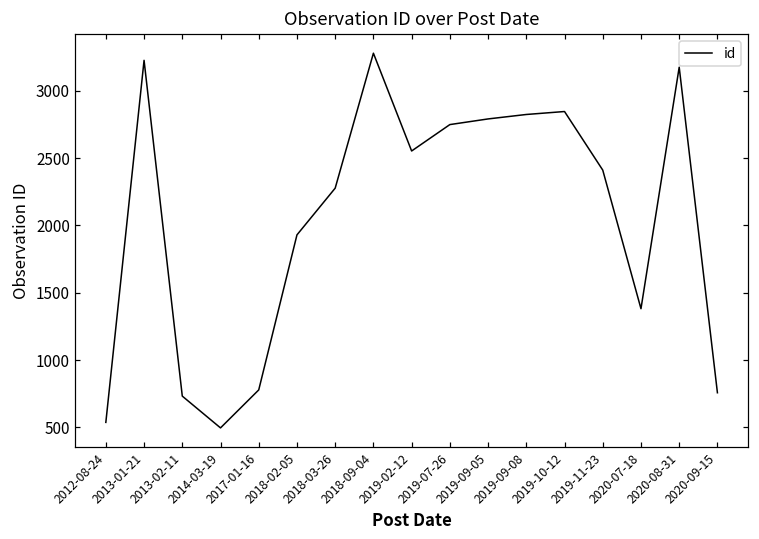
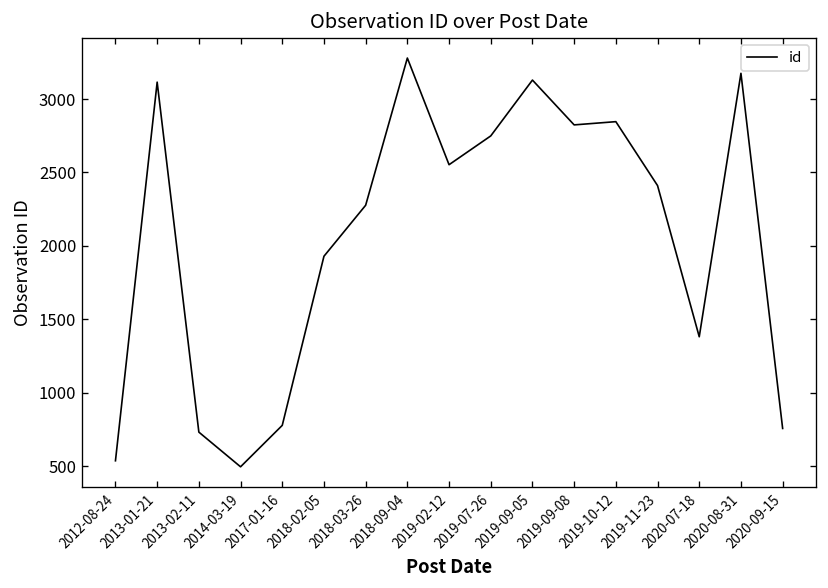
  {
    "2012-08-24": 540,
-   "2013-01-21": 3230,
+   "2013-01-21": 3120,
    "2013-02-11": 730,
    "2014-03-19": 500,
    "2017-01-16": 780,
    "2018-02-05": 1930,
    "2018-03-26": 2280,
    "2018-09-04": 3280,
    "2019-02-12": 2550,
    "2019-07-26": 2750,
-   "2019-09-05": 2790,
+   "2019-09-05": 3130,
    "2019-09-08": 2820,
    "2019-10-12": 2850,
    "2019-11-23": 2410,
    "2020-07-18": 1380,
    "2020-08-31": 3180,
    "2020-09-15": 760
  }
